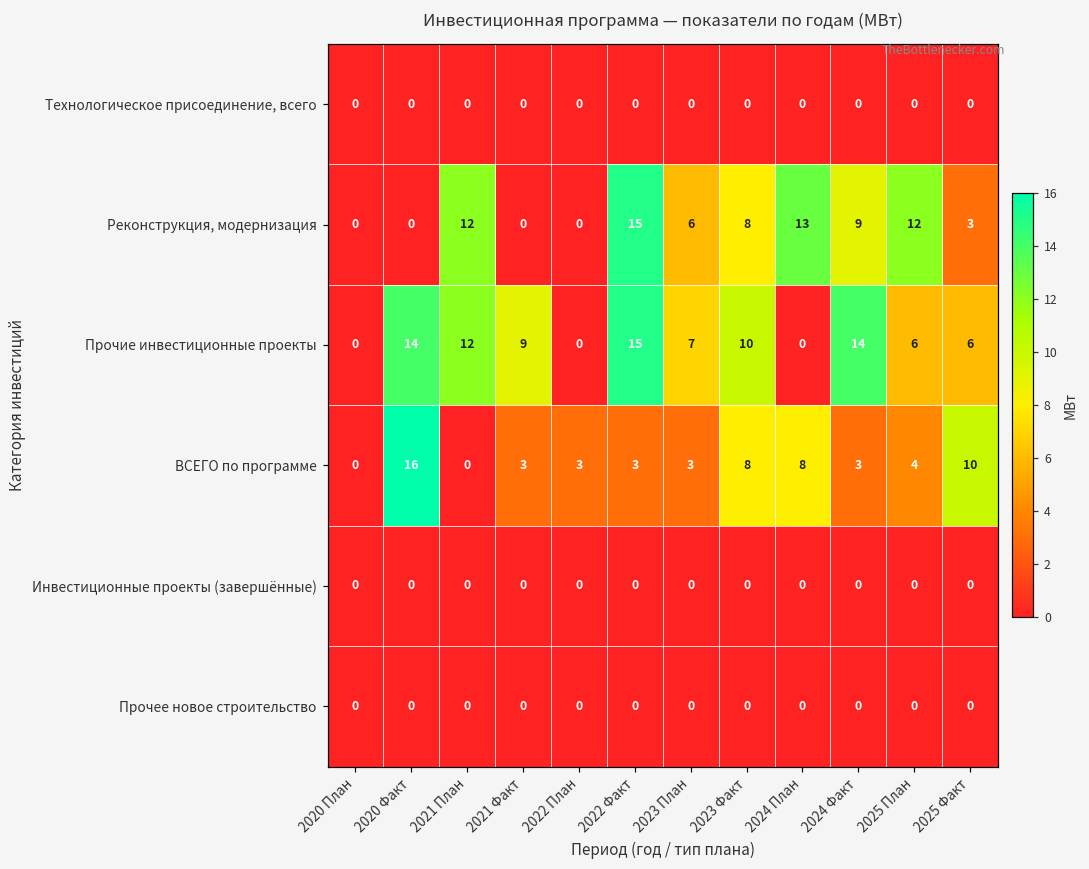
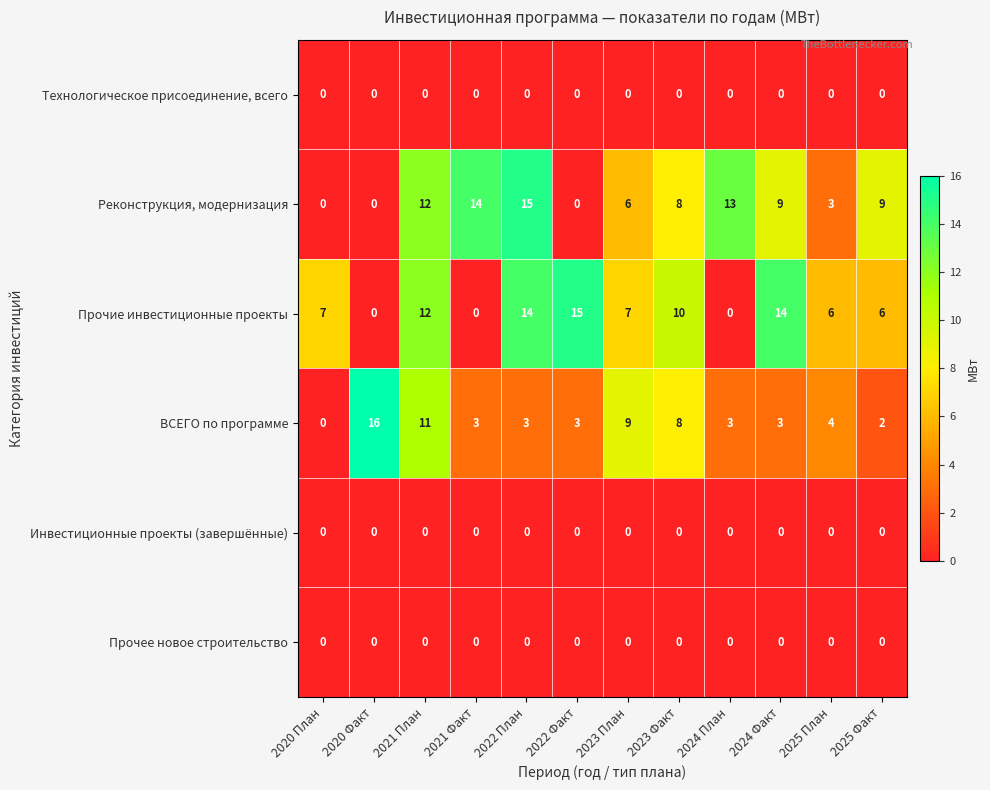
  {
    "Технологическое присоединение, всего": {
      "2020 План": 0,
      "2020 Факт": 0,
      "2021 План": 0,
      "2021 Факт": 0,
      "2022 План": 0,
      "2022 Факт": 0,
      "2023 План": 0,
      "2023 Факт": 0,
      "2024 План": 0,
      "2024 Факт": 0,
      "2025 План": 0
    },
    "Реконструкция, модернизация": {
      "2020 План": 0,
      "2020 Факт": 0,
      "2021 План": 12,
-     "2021 Факт": 0,
-     "2022 План": 0,
-     "2022 Факт": 15,
+     "2021 Факт": 14,
+     "2022 План": 15,
+     "2022 Факт": 0,
      "2023 План": 6,
      "2023 Факт": 8,
      "2024 План": 13,
      "2024 Факт": 9,
-     "2025 План": 12,
-     "2025 Факт": 3
+     "2025 План": 3,
+     "2025 Факт": 9
    },
    "Прочие инвестиционные проекты": {
-     "2020 План": 0,
-     "2020 Факт": 14,
+     "2020 План": 7,
+     "2020 Факт": 0,
      "2021 План": 12,
-     "2021 Факт": 9,
-     "2022 План": 0,
+     "2021 Факт": 0,
+     "2022 План": 14,
      "2022 Факт": 15,
      "2023 План": 7,
      "2023 Факт": 10,
      "2024 План": 0,
      "2024 Факт": 14,
      "2025 План": 6,
      "2025 Факт": 6
    },
    "ВСЕГО по программе": {
      "2020 План": 0,
      "2020 Факт": 16,
-     "2021 План": 0,
+     "2021 План": 11,
      "2021 Факт": 3,
      "2022 План": 3,
      "2022 Факт": 3,
-     "2023 План": 3,
+     "2023 План": 9,
      "2023 Факт": 8,
-     "2024 План": 8,
+     "2024 План": 3,
      "2024 Факт": 3,
      "2025 План": 4,
-     "2025 Факт": 10
+     "2025 Факт": 2
    },
    "Инвестиционные проекты (завершённые)": {
      "2020 План": 0,
      "2020 Факт": 0,
      "2021 План": 0,
      "2021 Факт": 0,
      "2022 План": 0,
      "2022 Факт": 0,
      "2023 План": 0,
      "2023 Факт": 0,
      "2024 План": 0,
      "2024 Факт": 0,
      "2025 План": 0,
      "2025 Факт": 0
    },
    "Прочее новое строительство": {
      "2020 План": 0,
      "2020 Факт": 0,
      "2021 План": 0,
      "2021 Факт": 0,
      "2022 План": 0,
      "2022 Факт": 0,
      "2023 План": 0,
      "2023 Факт": 0,
      "2024 План": 0,
      "2024 Факт": 0,
      "2025 План": 0,
      "2025 Факт": 0
    }
  }
